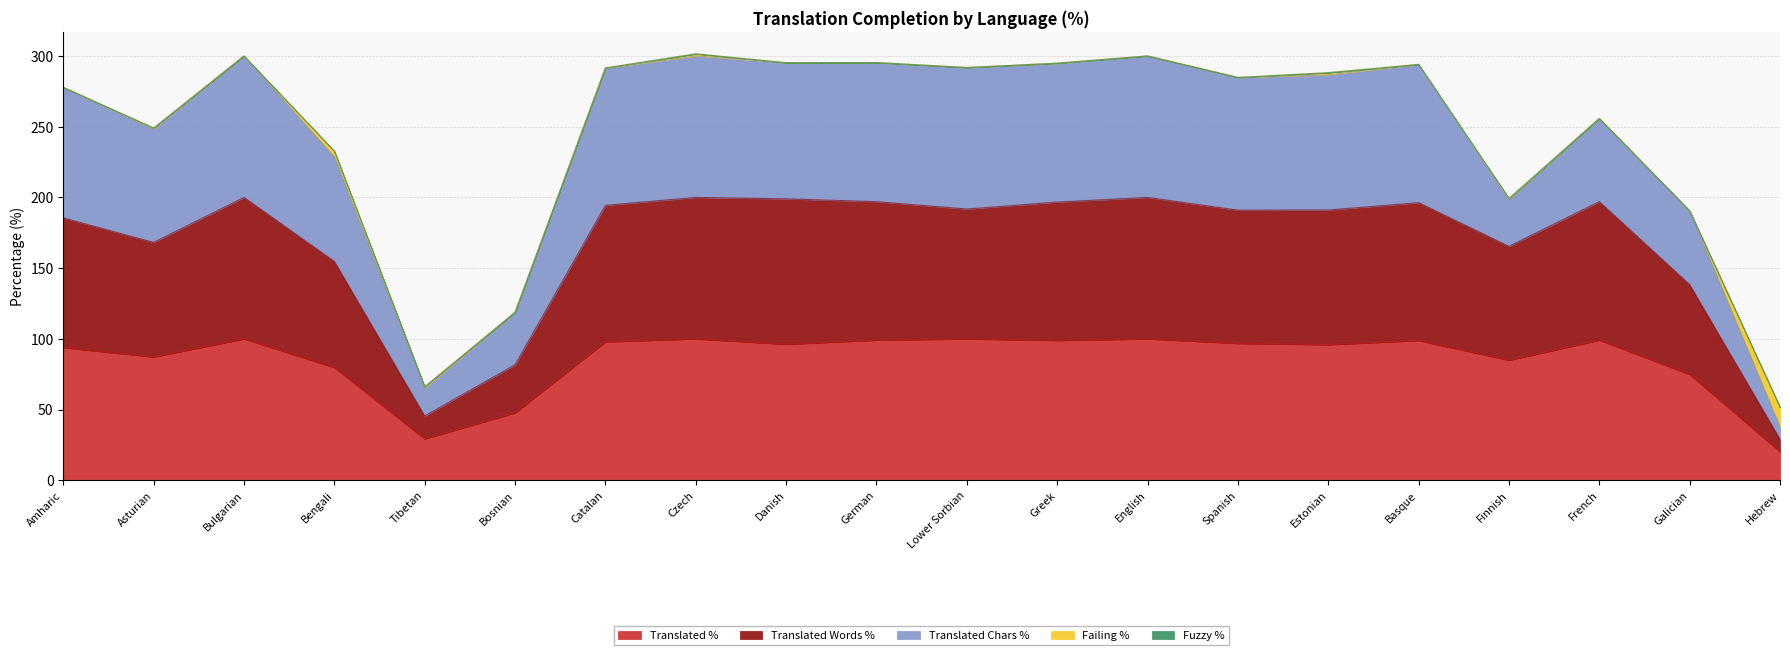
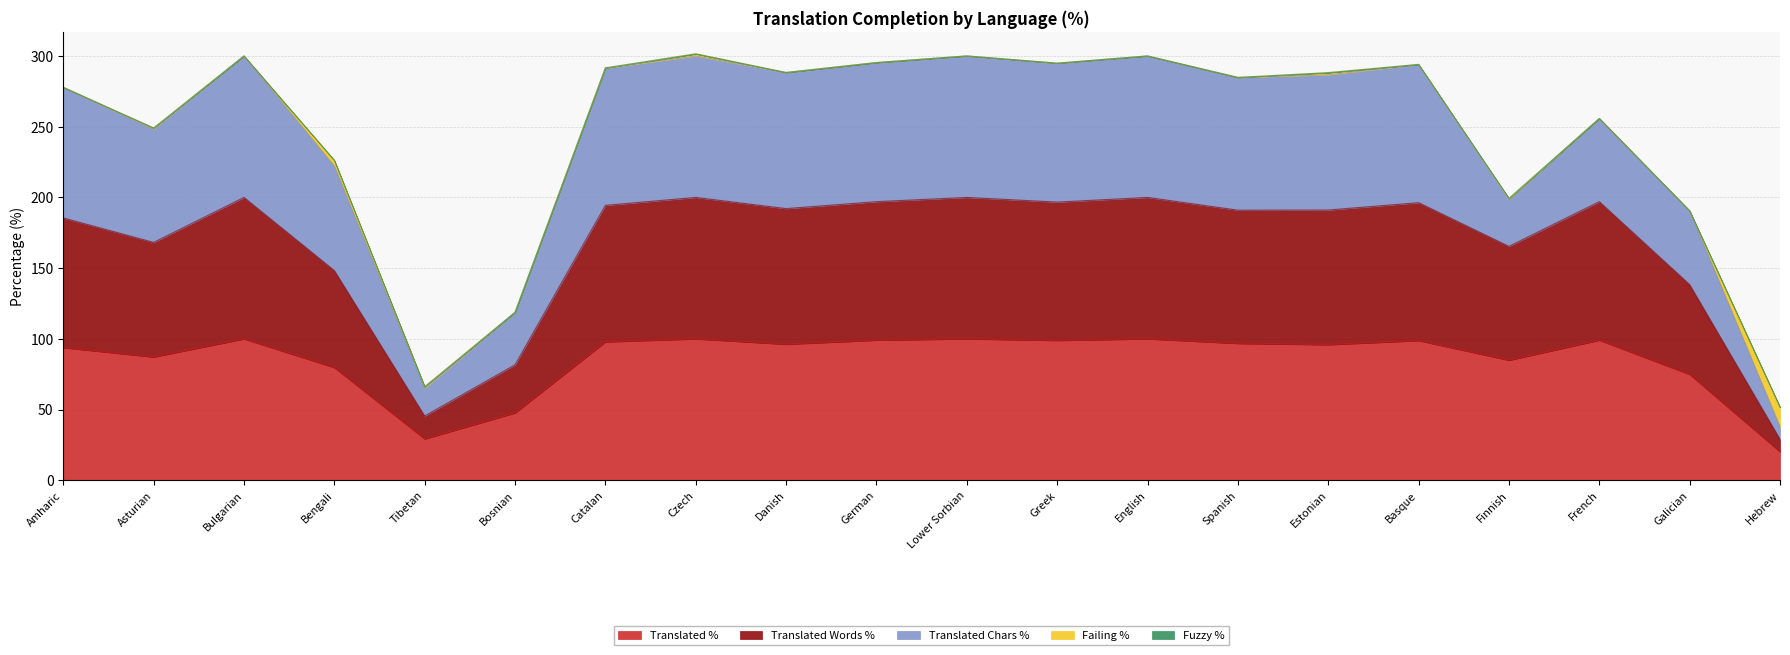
  {
    "Translated %": {
      "Amharic": 94,
      "Asturian": 87,
      "Bulgarian": 100,
      "Bengali": 80,
      "Tibetan": 29,
      "Bosnian": 48,
      "Catalan": 98,
      "Czech": 100,
      "Danish": 96,
      "German": 99,
      "Lower Sorbian": 100,
      "Greek": 99,
      "English": 100,
      "Spanish": 97,
      "Estonian": 96,
      "Basque": 99,
      "Finnish": 85,
      "French": 99,
      "Galician": 75,
      "Hebrew": 20
    },
    "Translated Words %": {
      "Amharic": 92,
      "Asturian": 81,
      "Bulgarian": 100,
-     "Bengali": 75,
+     "Bengali": 69,
      "Tibetan": 16,
      "Bosnian": 34,
      "Catalan": 97,
      "Czech": 100,
-     "Danish": 103,
+     "Danish": 96,
      "German": 98,
-     "Lower Sorbian": 92,
+     "Lower Sorbian": 100,
      "Greek": 98,
      "English": 100,
      "Spanish": 94,
      "Estonian": 95,
      "Basque": 98,
      "Finnish": 81,
      "French": 98,
      "Galician": 64,
      "Hebrew": 9
    },
    "Translated Chars %": {
      "Bengali": 74,
      "Hebrew": 9
    }
  }
